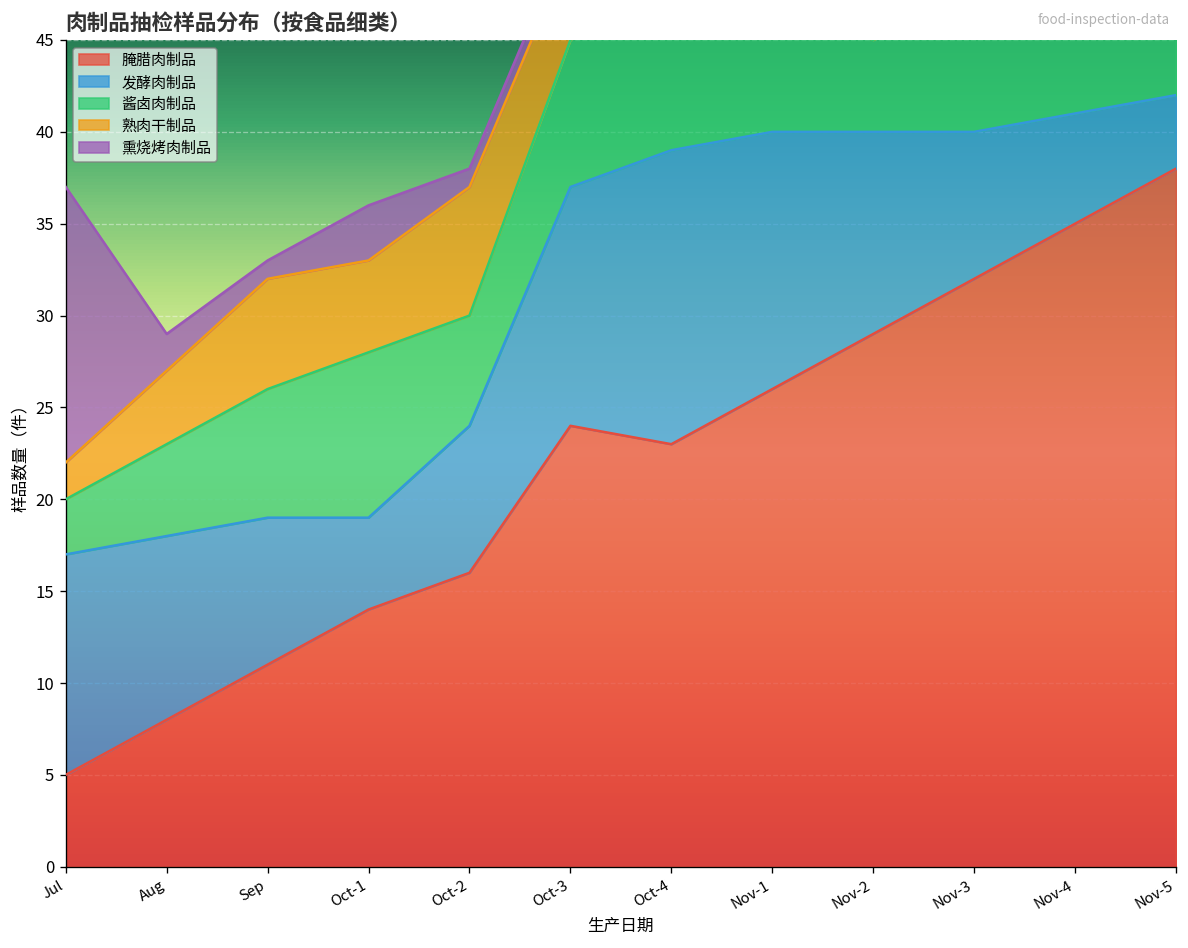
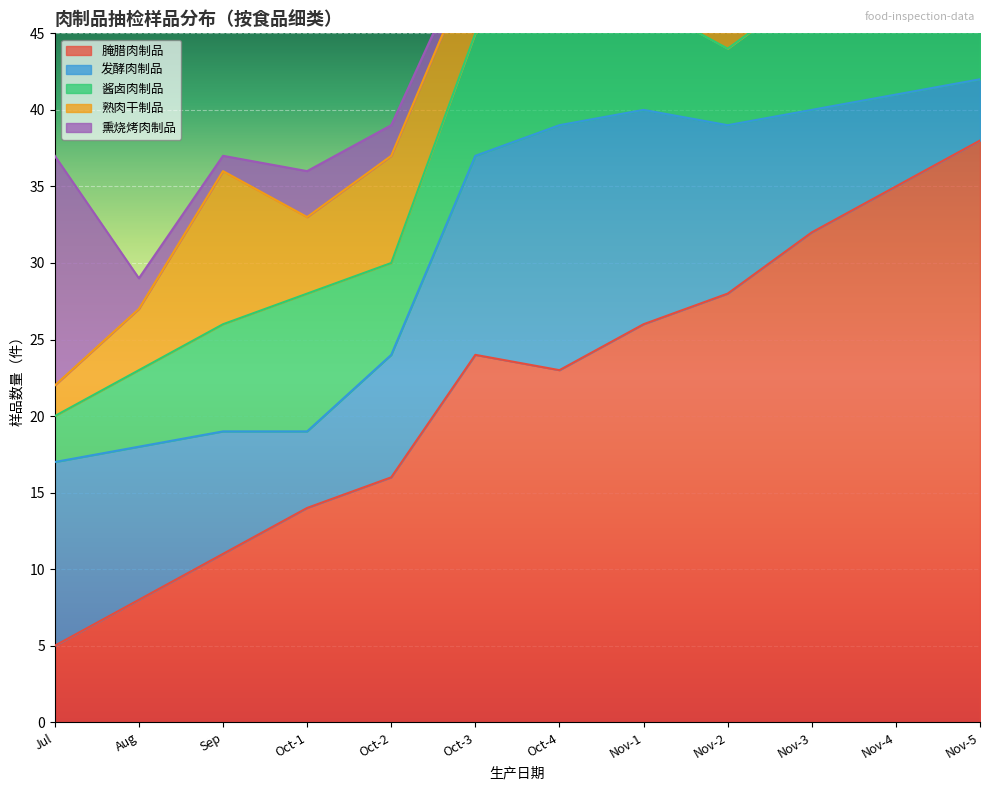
  {
    "腌腊肉制品": {
      "Jul": 5,
      "Aug": 8,
      "Sep": 11,
      "Oct-1": 14,
      "Oct-2": 16,
      "Oct-3": 24,
      "Oct-4": 23,
      "Nov-1": 26,
-     "Nov-2": 29,
+     "Nov-2": 28,
      "Nov-3": 32,
      "Nov-4": 35,
      "Nov-5": 38
    },
    "发酵肉制品": {
      "Jul": 12,
      "Aug": 10,
      "Sep": 8,
      "Oct-1": 5,
      "Oct-2": 8,
      "Oct-3": 13,
      "Oct-4": 16,
      "Nov-1": 14,
      "Nov-2": 11,
      "Nov-3": 8,
      "Nov-4": 6,
      "Nov-5": 4
    },
    "酱卤肉制品": {
      "Jul": 3,
      "Aug": 5,
      "Sep": 7,
      "Oct-1": 9,
      "Oct-2": 6,
      "Oct-3": 8,
      "Nov-2": 5
    },
    "熟肉干制品": {
      "Jul": 2,
      "Aug": 4,
-     "Sep": 6,
+     "Sep": 10,
      "Oct-1": 5,
      "Oct-2": 7
    },
    "熏烧烤肉制品": {
      "Jul": 15,
      "Aug": 2,
      "Sep": 1,
      "Oct-1": 3,
-     "Oct-2": 1
+     "Oct-2": 2
    }
  }
